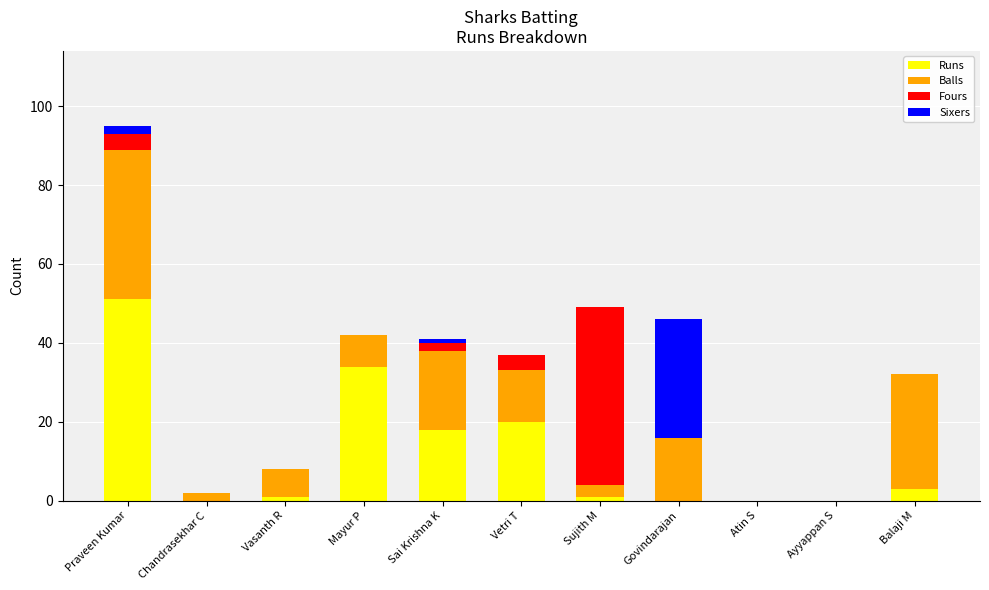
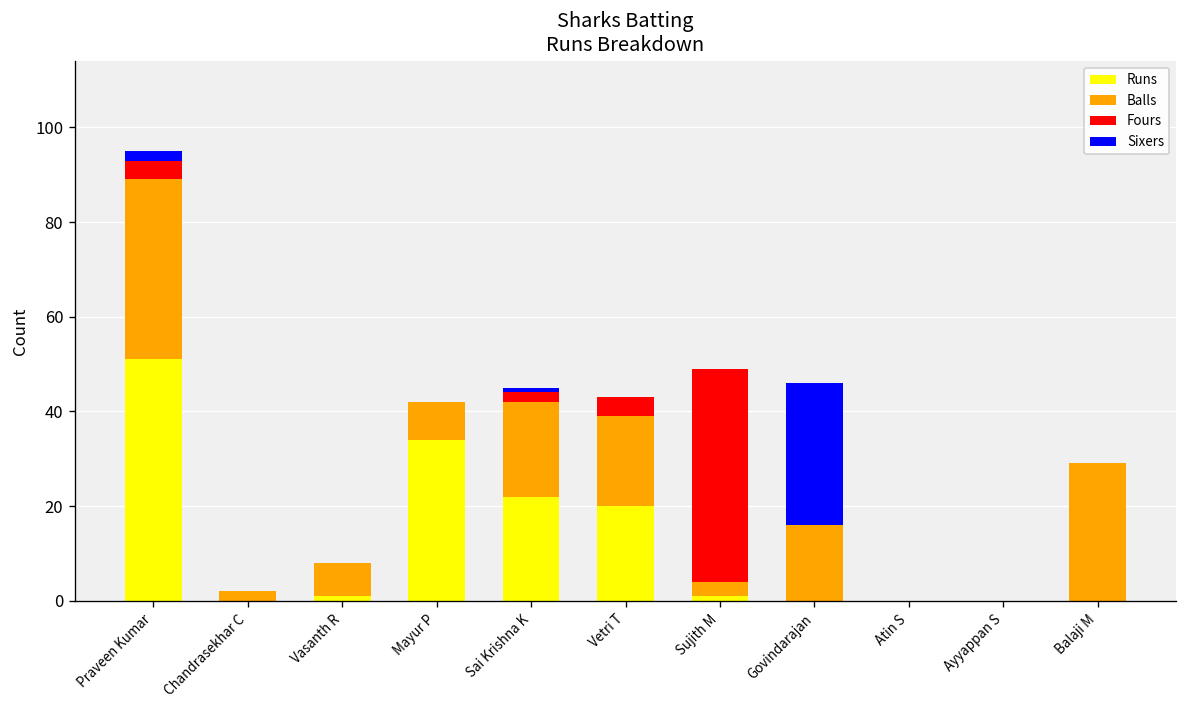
  {
    "Runs": {
      "Praveen Kumar": 51,
      "Chandrasekhar C": 0,
      "Vasanth R": 1,
      "Mayur P": 34,
-     "Sai Krishna K": 18,
+     "Sai Krishna K": 22,
      "Vetri T": 20,
      "Sujith M": 1,
      "Govindarajan": 0,
      "Atin S": 0,
      "Ayyappan S": 0,
-     "Balaji M": 3
+     "Balaji M": 0
    },
    "Balls": {
      "Praveen Kumar": 38,
      "Chandrasekhar C": 2,
      "Vasanth R": 7,
      "Mayur P": 8,
      "Sai Krishna K": 20,
-     "Vetri T": 13,
+     "Vetri T": 19,
      "Sujith M": 3,
      "Govindarajan": 16,
      "Atin S": 0,
      "Ayyappan S": 0,
      "Balaji M": 29
    },
    "Fours": {
      "Praveen Kumar": 4,
      "Chandrasekhar C": 0,
      "Vasanth R": 0,
      "Mayur P": 0,
      "Sai Krishna K": 2,
      "Vetri T": 4,
      "Sujith M": 45,
      "Govindarajan": 0,
      "Atin S": 0,
      "Ayyappan S": 0,
      "Balaji M": 0
    },
    "Sixers": {
      "Praveen Kumar": 2,
      "Chandrasekhar C": 0,
      "Vasanth R": 0,
      "Mayur P": 0,
      "Sai Krishna K": 1,
      "Vetri T": 0,
      "Sujith M": 0,
      "Govindarajan": 30,
      "Atin S": 0,
      "Ayyappan S": 0,
      "Balaji M": 0
    }
  }
